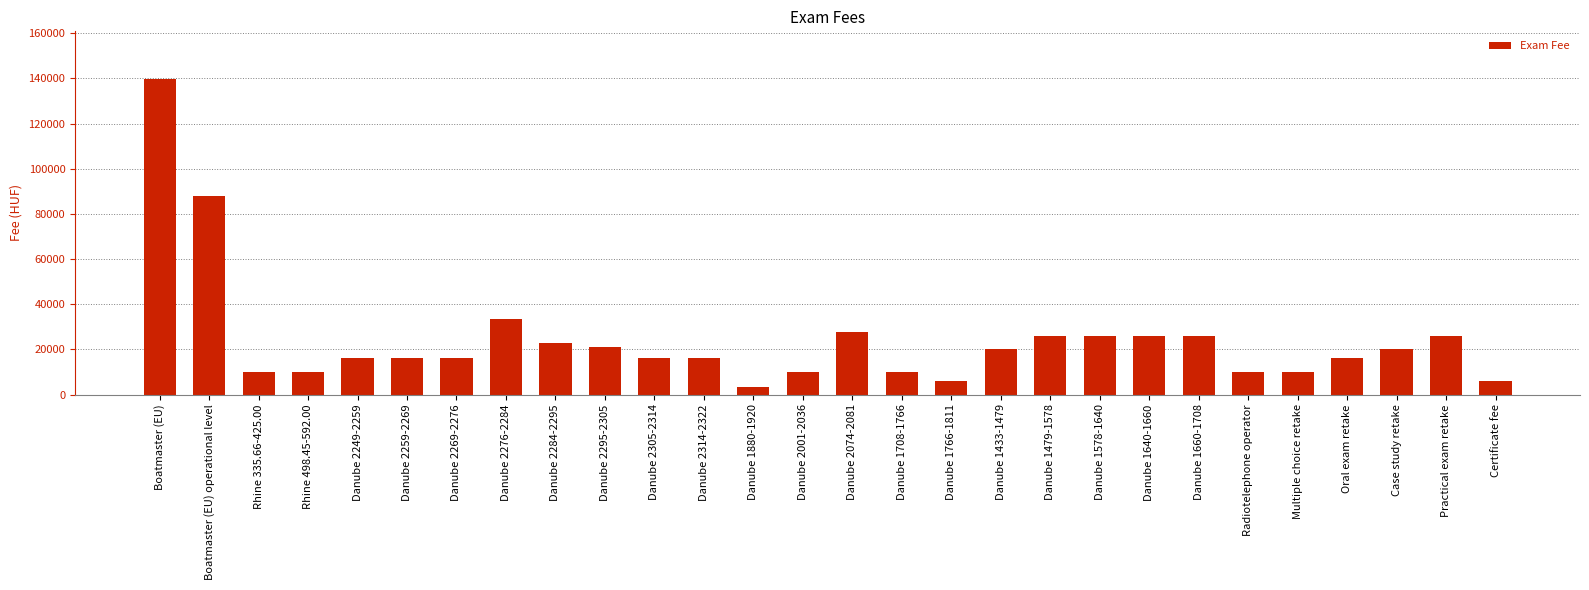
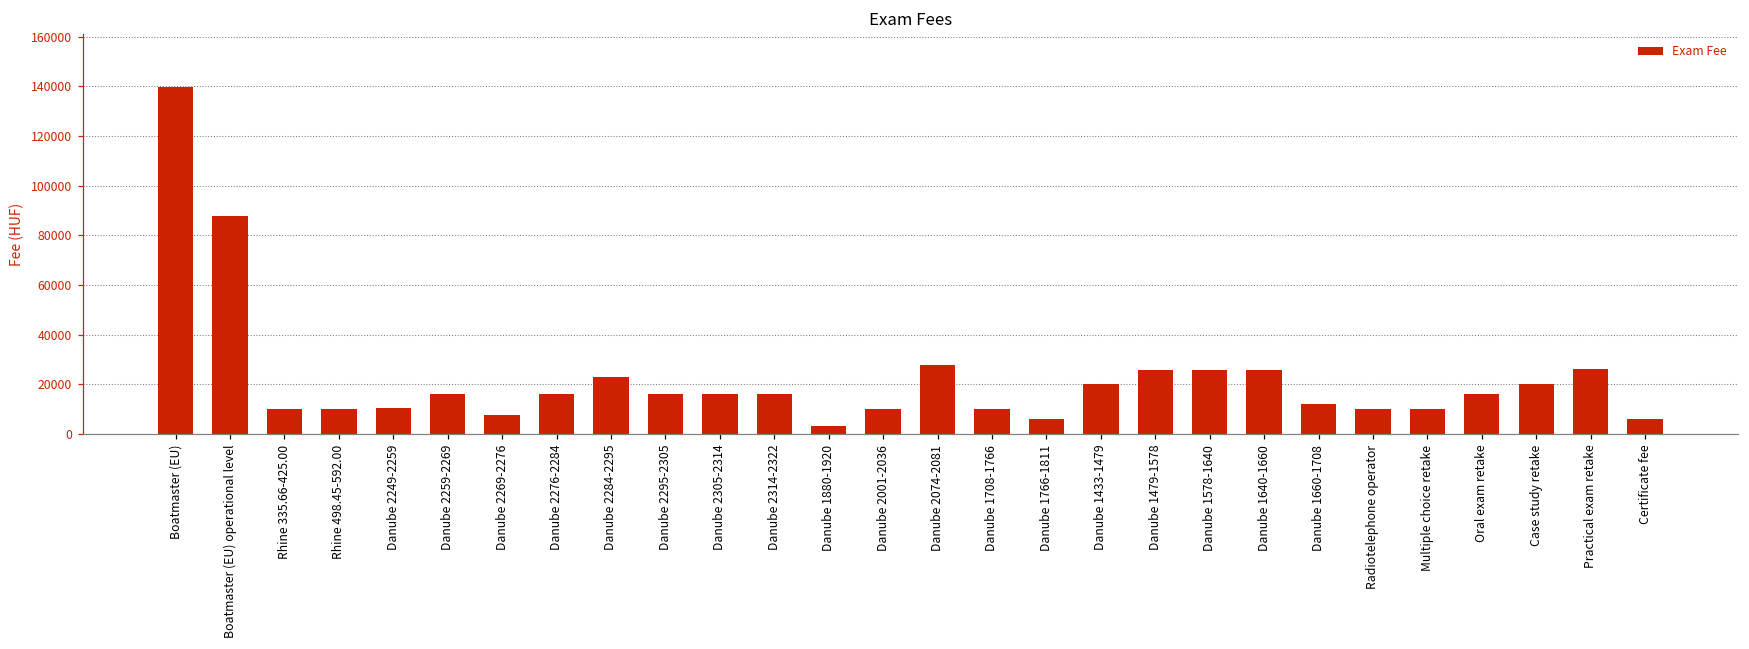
  {
    "Boatmaster (EU)": 140000,
    "Boatmaster (EU) operational level": 88000,
    "Rhine 335.66-425.00": 10000,
    "Rhine 498.45-592.00": 10000,
-   "Danube 2249-2259": 16000,
+   "Danube 2249-2259": 10000,
    "Danube 2259-2269": 16000,
-   "Danube 2269-2276": 16000,
-   "Danube 2276-2284": 34000,
+   "Danube 2269-2276": 8000,
+   "Danube 2276-2284": 16000,
    "Danube 2284-2295": 23000,
-   "Danube 2295-2305": 21000,
+   "Danube 2295-2305": 16000,
    "Danube 2305-2314": 16000,
    "Danube 2314-2322": 16000,
    "Danube 1880-1920": 3000,
    "Danube 2001-2036": 10000,
    "Danube 2074-2081": 28000,
    "Danube 1708-1766": 10000,
    "Danube 1766-1811": 6000,
    "Danube 1433-1479": 20000,
    "Danube 1479-1578": 26000,
    "Danube 1578-1640": 26000,
    "Danube 1640-1660": 26000,
-   "Danube 1660-1708": 26000,
+   "Danube 1660-1708": 12000,
    "Radiotelephone operator": 10000,
    "Multiple choice retake": 10000,
    "Oral exam retake": 16000,
    "Case study retake": 20000,
    "Practical exam retake": 26000,
    "Certificate fee": 6000
  }
